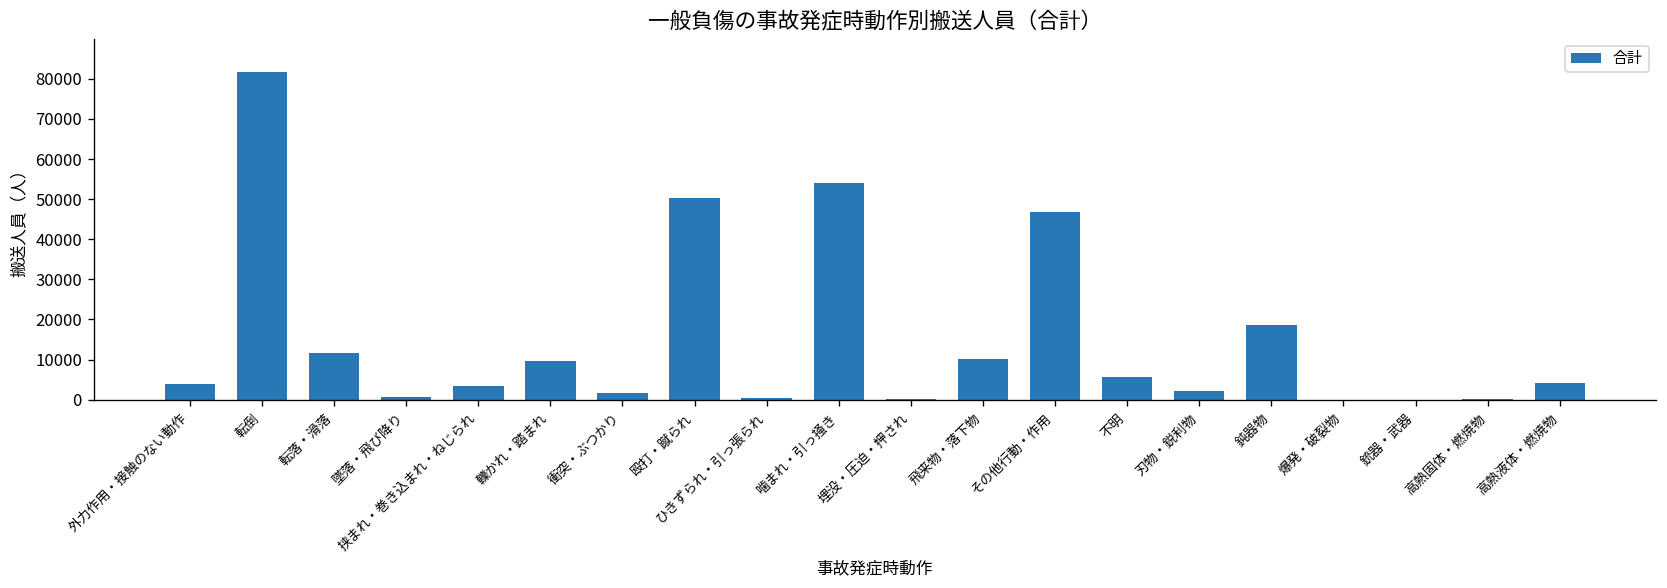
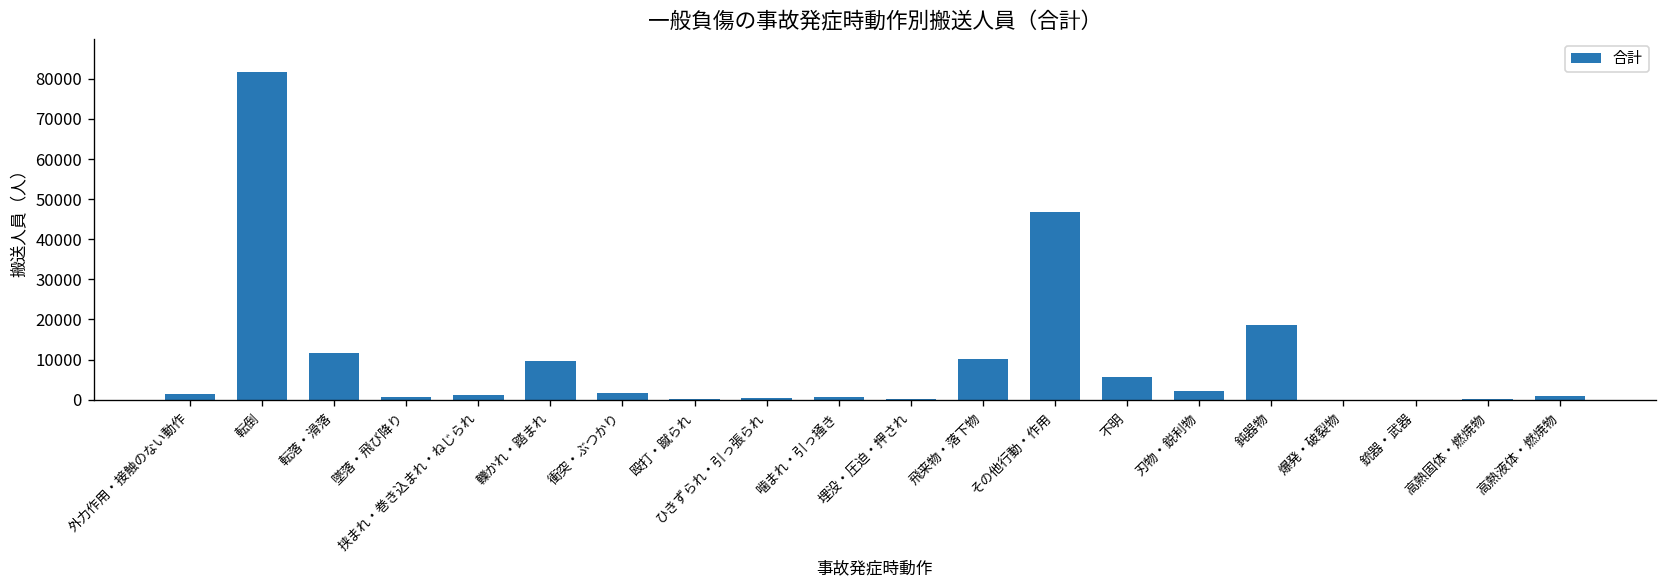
  {
-   "外力作用・接触のない動作": 4000,
+   "外力作用・接触のない動作": 1000,
    "転倒": 82000,
    "転落・滑落": 12000,
-   "挟まれ・巻き込まれ・ねじられ": 4000,
+   "挟まれ・巻き込まれ・ねじられ": 1000,
    "轢かれ・踏まれ": 10000,
    "衝突・ぶつかり": 2000,
-   "殴打・蹴られ": 50000,
-   "噛まれ・引っ掻き": 54000,
+   "殴打・蹴られ": 0,
+   "噛まれ・引っ掻き": 1000,
    "飛来物・落下物": 10000,
    "その他行動・作用": 47000,
    "不明": 6000,
    "刃物・鋭利物": 2000,
    "鈍器物": 19000,
-   "高熱液体・燃焼物": 4000
+   "高熱液体・燃焼物": 1000
  }
